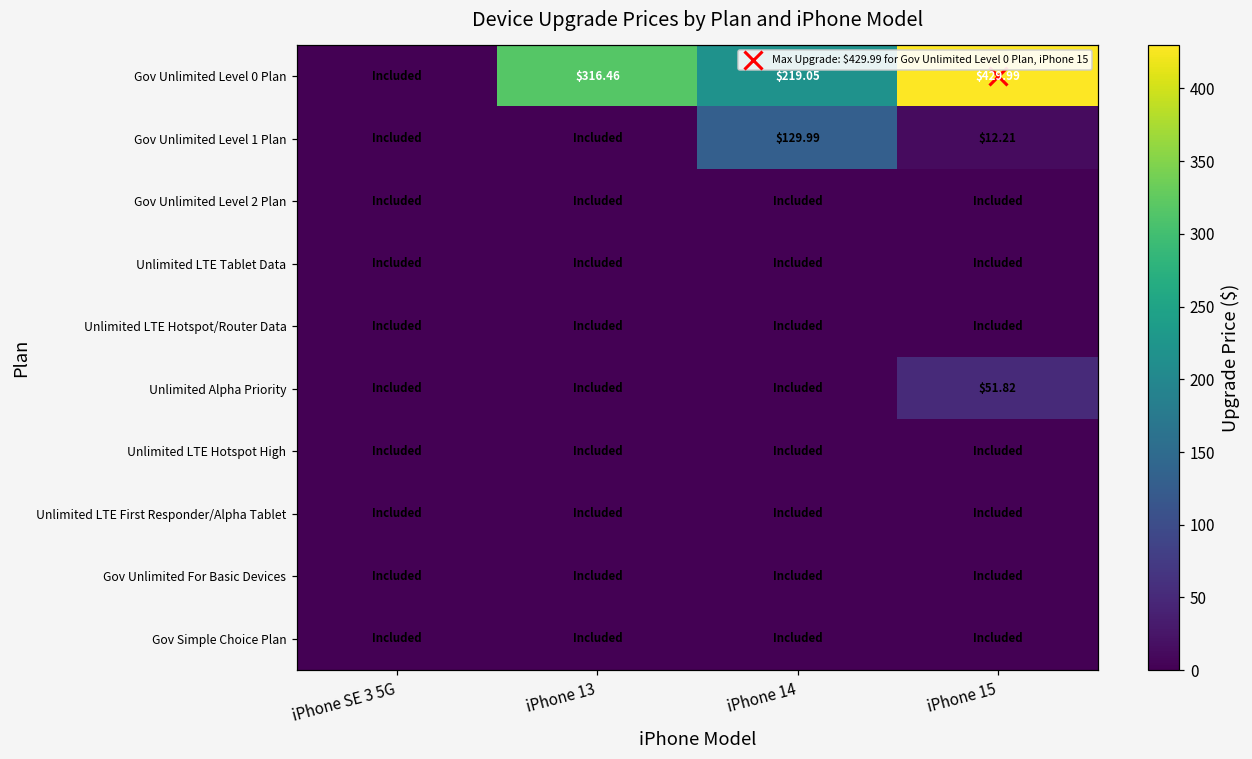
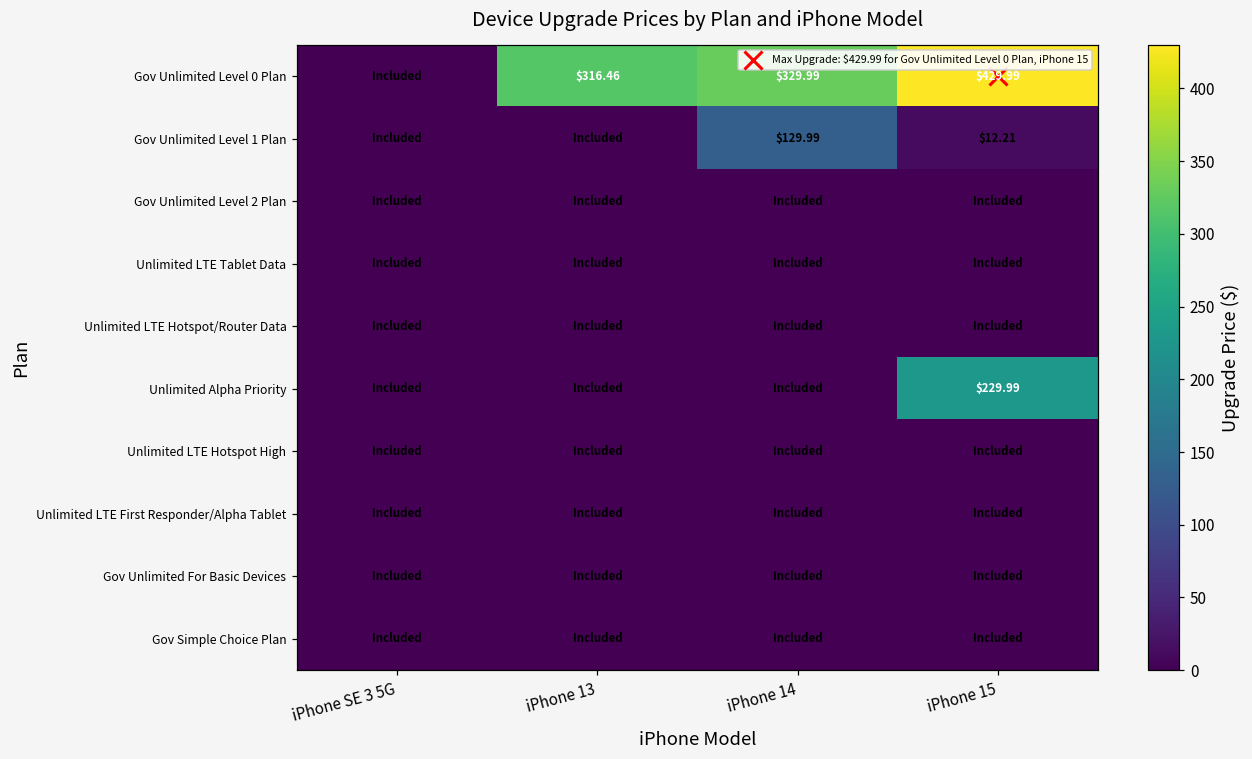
  {
    "Gov Unlimited Level 0 Plan": {
      "iPhone 13": "$316.46",
-     "iPhone 14": "$219.05"
+     "iPhone 14": "$329.99"
    },
    "Gov Unlimited Level 1 Plan": {
      "iPhone 14": "$129.99",
      "iPhone 15": "$12.21"
    },
    "Unlimited Alpha Priority": {
-     "iPhone 15": "$51.82"
+     "iPhone 15": "$229.99"
    }
  }
